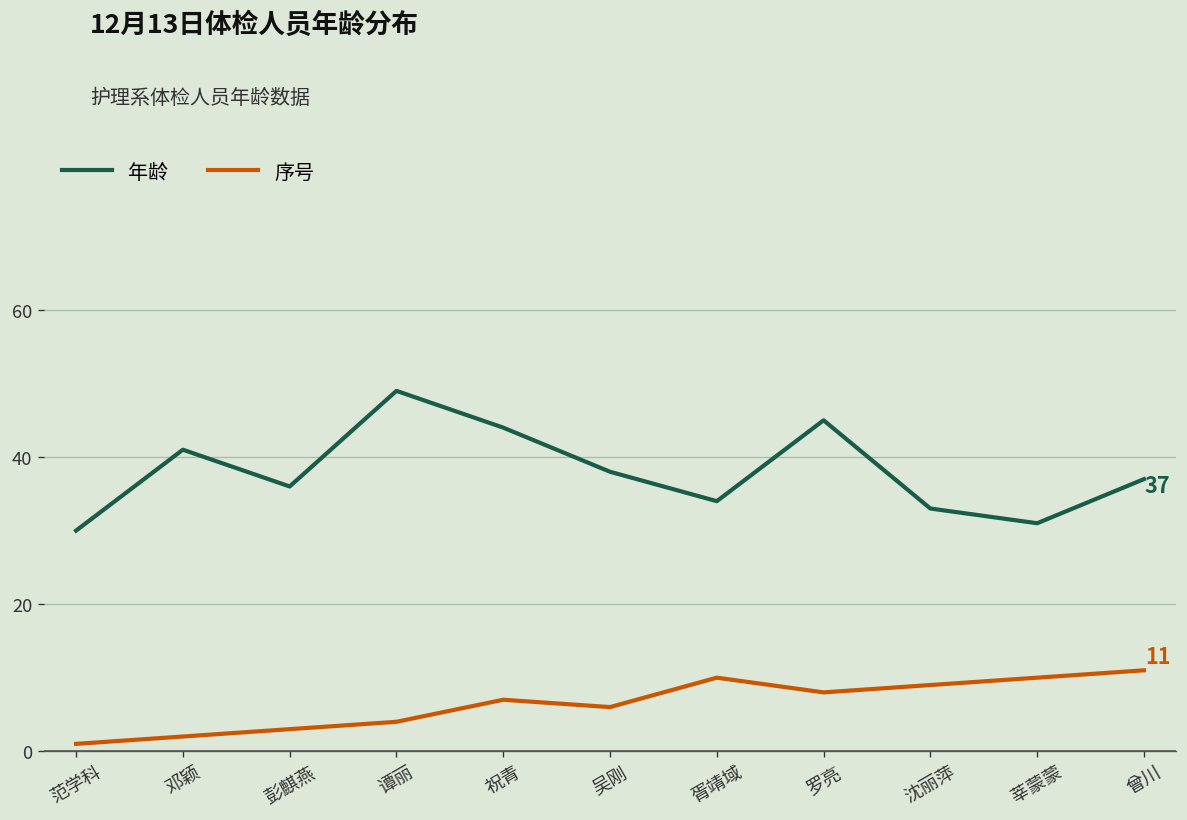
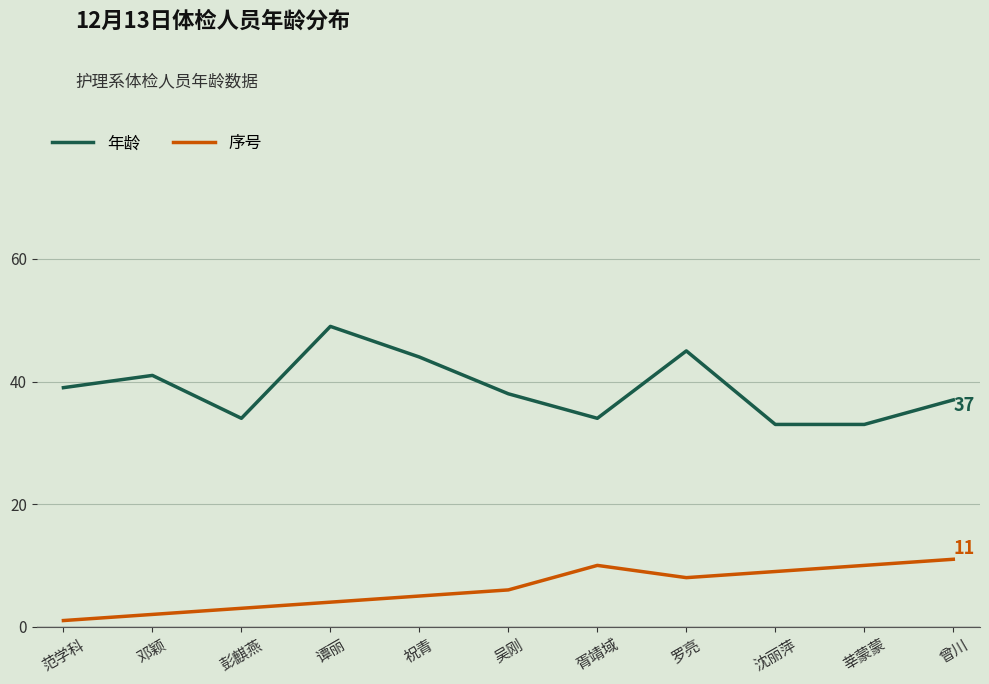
  {
    "年龄": {
-     "范学科": 30,
+     "范学科": 39,
      "邓颖": 41,
-     "彭麒燕": 36,
+     "彭麒燕": 34,
      "谭丽": 49,
      "祝青": 44,
      "吴刚": 38,
      "胥靖域": 34,
      "罗亮": 45,
      "沈丽萍": 33,
-     "莘蒙蒙": 31
+     "莘蒙蒙": 33
    },
    "序号": {
      "范学科": 1,
      "邓颖": 2,
      "彭麒燕": 3,
      "谭丽": 4,
-     "祝青": 7,
+     "祝青": 5,
      "吴刚": 6,
      "胥靖域": 10,
      "罗亮": 8,
      "沈丽萍": 9,
      "莘蒙蒙": 10
    }
  }
